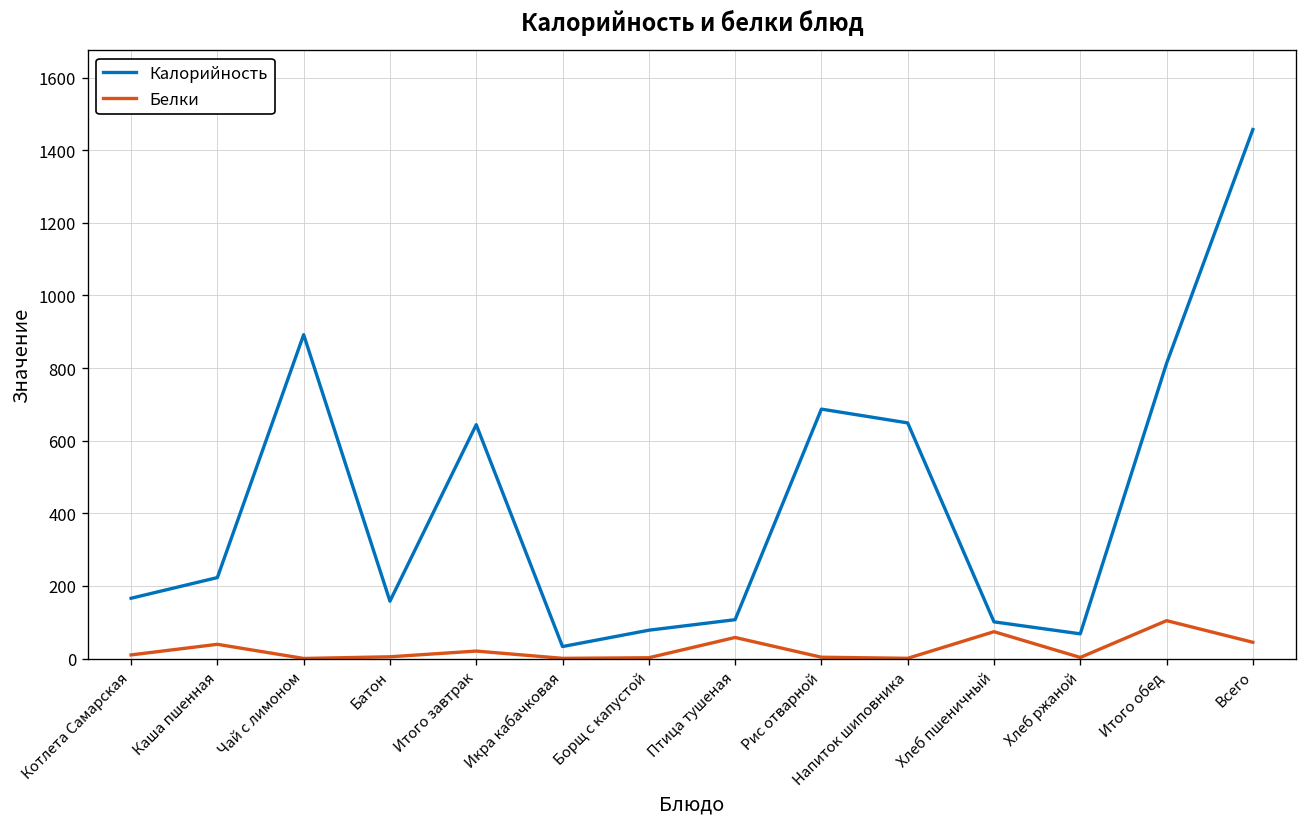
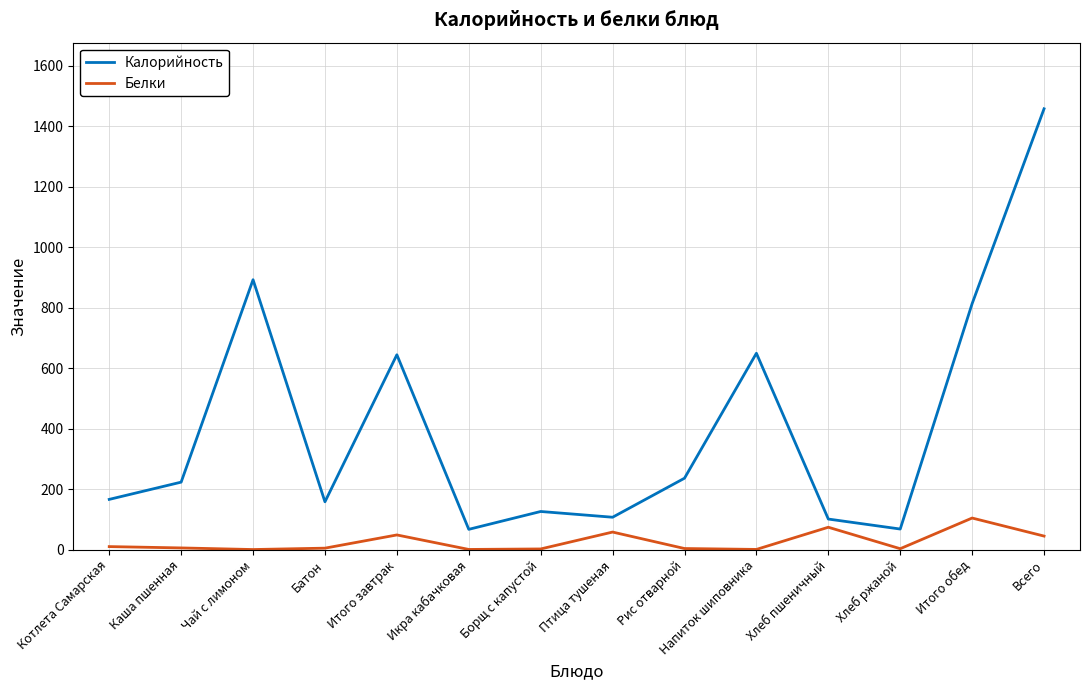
  {
    "Калорийность": {
      "Котлета Самарская": 170,
      "Каша пшенная": 220,
      "Чай с лимоном": 890,
      "Батон": 160,
      "Итого завтрак": 640,
-     "Икра кабачковая": 30,
-     "Борщ с капустой": 80,
+     "Икра кабачковая": 70,
+     "Борщ с капустой": 130,
      "Птица тушеная": 110,
-     "Рис отварной": 690,
+     "Рис отварной": 240,
      "Напиток шиповника": 650,
      "Хлеб пшеничный": 100,
      "Хлеб ржаной": 70,
      "Итого обед": 810,
      "Всего": 1460
    },
    "Белки": {
      "Котлета Самарская": 10,
-     "Каша пшенная": 40,
+     "Каша пшенная": 10,
      "Чай с лимоном": 0,
      "Батон": 0,
-     "Итого завтрак": 20,
+     "Итого завтрак": 50,
      "Икра кабачковая": 0,
      "Борщ с капустой": 0,
      "Птица тушеная": 60,
      "Рис отварной": 0,
      "Напиток шиповника": 0,
      "Хлеб пшеничный": 70,
      "Хлеб ржаной": 0,
      "Итого обед": 100,
      "Всего": 40
    }
  }
